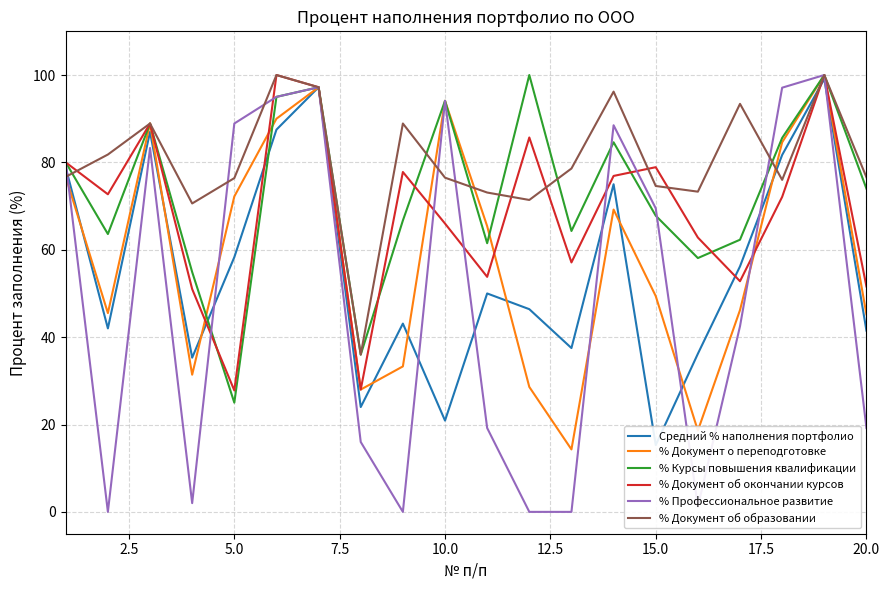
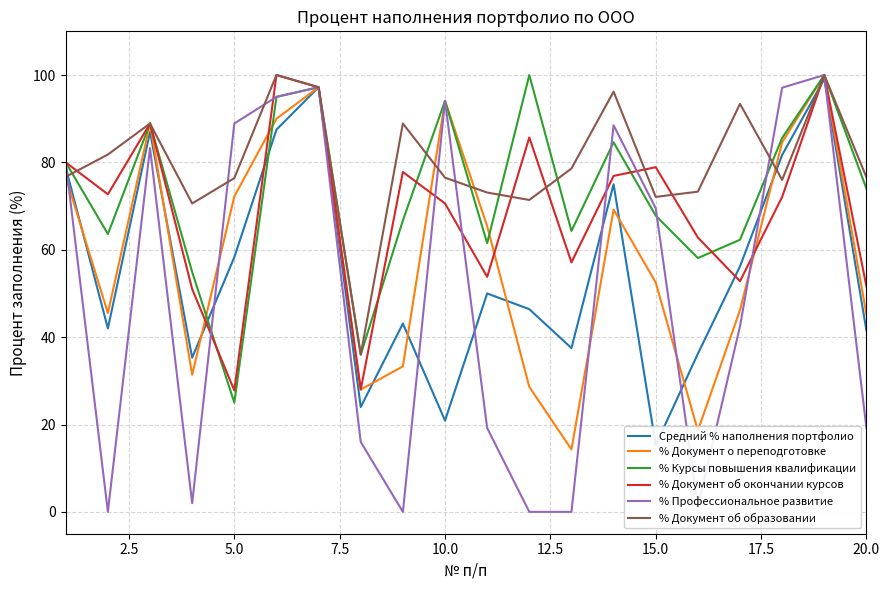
  {
    "Средний % наполнения портфолио": {
      "5.0": 58,
      "10.0": 21,
      "20.0": 42
    },
    "% Документ о переподготовке": {
      "5.0": 72,
-     "15.0": 49,
+     "15.0": 53,
      "20.0": 45
    },
    "% Курсы повышения квалификации": {
      "5.0": 25,
      "15.0": 68,
      "20.0": 74
    },
    "% Документ об окончании курсов": {
      "5.0": 28,
-     "10.0": 66,
+     "10.0": 71,
      "15.0": 79,
      "20.0": 52
    },
    "% Профессиональное развитие": {
      "5.0": 89,
      "15.0": 70,
      "20.0": 19
    },
    "% Документ об образовании": {
      "5.0": 76,
      "10.0": 77,
-     "15.0": 75,
+     "15.0": 72,
      "20.0": 77
    }
  }
